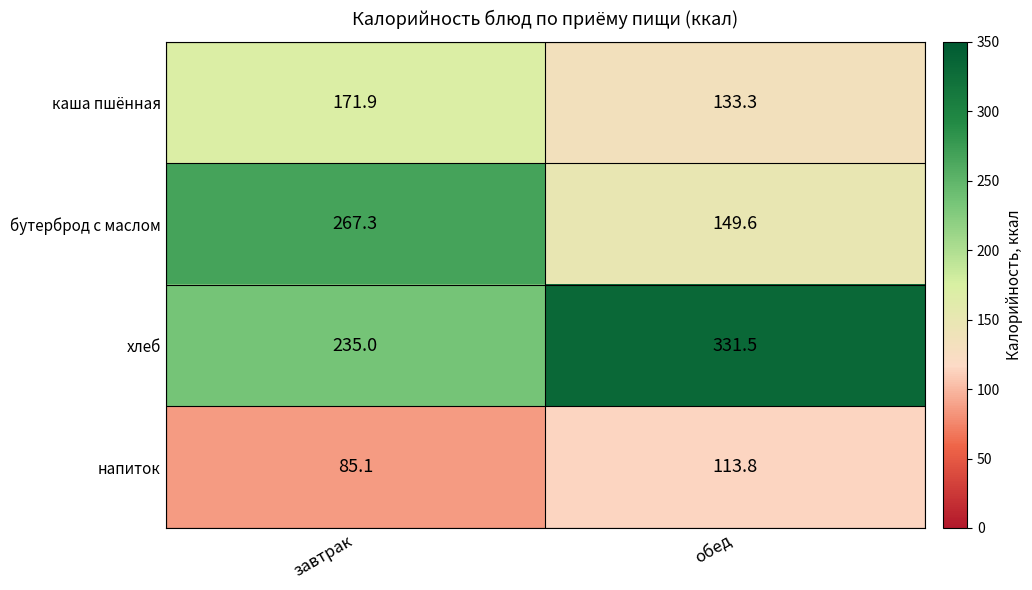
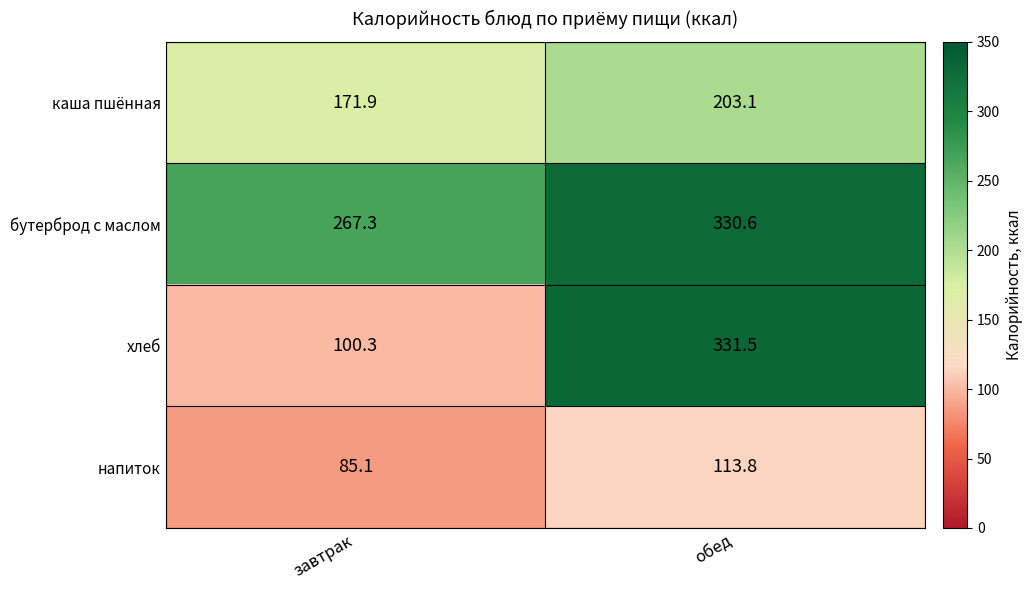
  {
    "каша пшённая": {
      "завтрак": 171.9,
-     "обед": 133.3
+     "обед": 203.1
    },
    "бутерброд с маслом": {
      "завтрак": 267.3,
-     "обед": 149.6
+     "обед": 330.6
    },
    "хлеб": {
-     "завтрак": 235.0,
+     "завтрак": 100.3,
      "обед": 331.5
    },
    "напиток": {
      "завтрак": 85.1,
      "обед": 113.8
    }
  }
